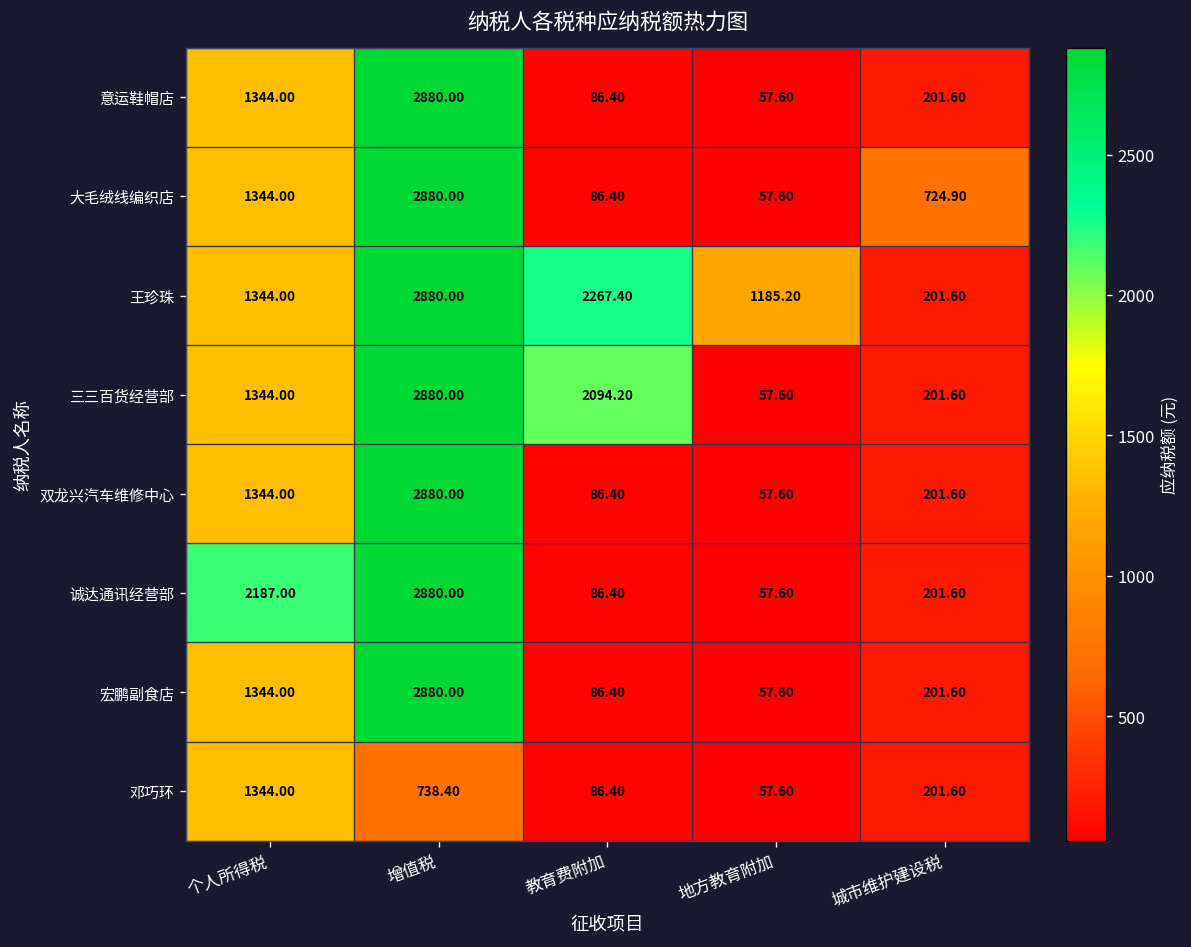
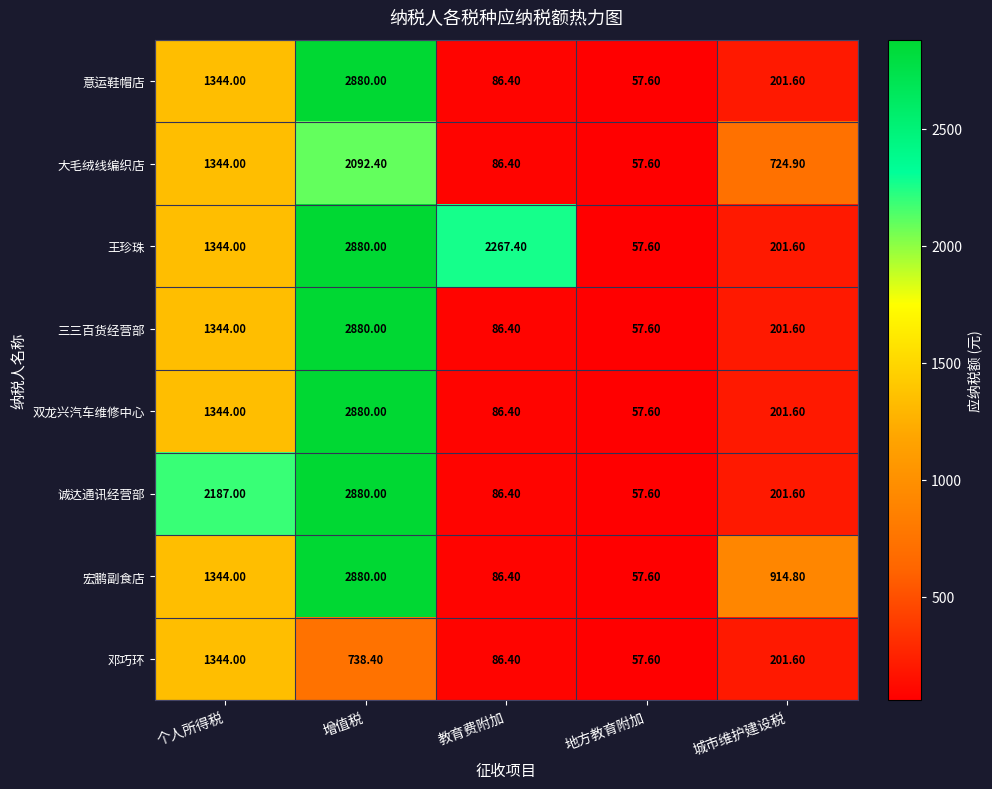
  {
    "意运鞋帽店": {
      "个人所得税": 1344.00,
      "增值税": 2880.00,
      "教育费附加": 86.40,
      "地方教育附加": 57.60,
      "城市维护建设税": 201.60
    },
    "大毛绒线编织店": {
      "个人所得税": 1344.00,
-     "增值税": 2880.00,
+     "增值税": 2092.40,
      "教育费附加": 86.40,
      "地方教育附加": 57.60,
      "城市维护建设税": 724.90
    },
    "王珍珠": {
      "个人所得税": 1344.00,
      "增值税": 2880.00,
      "教育费附加": 2267.40,
-     "地方教育附加": 1185.20,
+     "地方教育附加": 57.60,
      "城市维护建设税": 201.60
    },
    "三三百货经营部": {
      "个人所得税": 1344.00,
      "增值税": 2880.00,
-     "教育费附加": 2094.20,
+     "教育费附加": 86.40,
      "地方教育附加": 57.60,
      "城市维护建设税": 201.60
    },
    "双龙兴汽车维修中心": {
      "个人所得税": 1344.00,
      "增值税": 2880.00,
      "教育费附加": 86.40,
      "地方教育附加": 57.60,
      "城市维护建设税": 201.60
    },
    "诚达通讯经营部": {
      "个人所得税": 2187.00,
      "增值税": 2880.00,
      "教育费附加": 86.40,
      "地方教育附加": 57.60,
      "城市维护建设税": 201.60
    },
    "宏鹏副食店": {
      "个人所得税": 1344.00,
      "增值税": 2880.00,
      "教育费附加": 86.40,
      "地方教育附加": 57.60,
-     "城市维护建设税": 201.60
+     "城市维护建设税": 914.80
    },
    "邓巧环": {
      "个人所得税": 1344.00,
      "增值税": 738.40,
      "教育费附加": 86.40,
      "地方教育附加": 57.60,
      "城市维护建设税": 201.60
    }
  }
